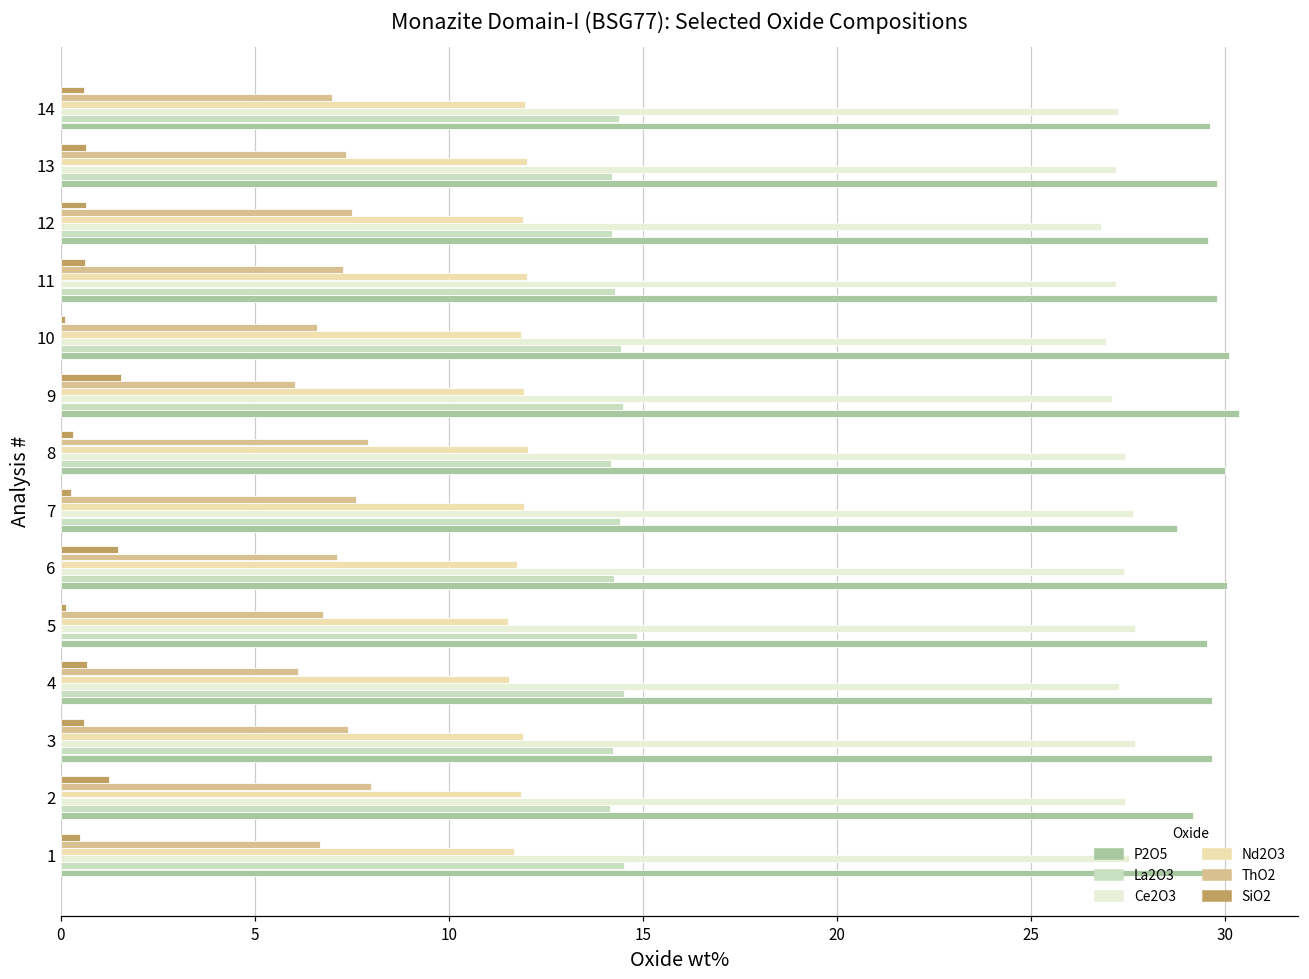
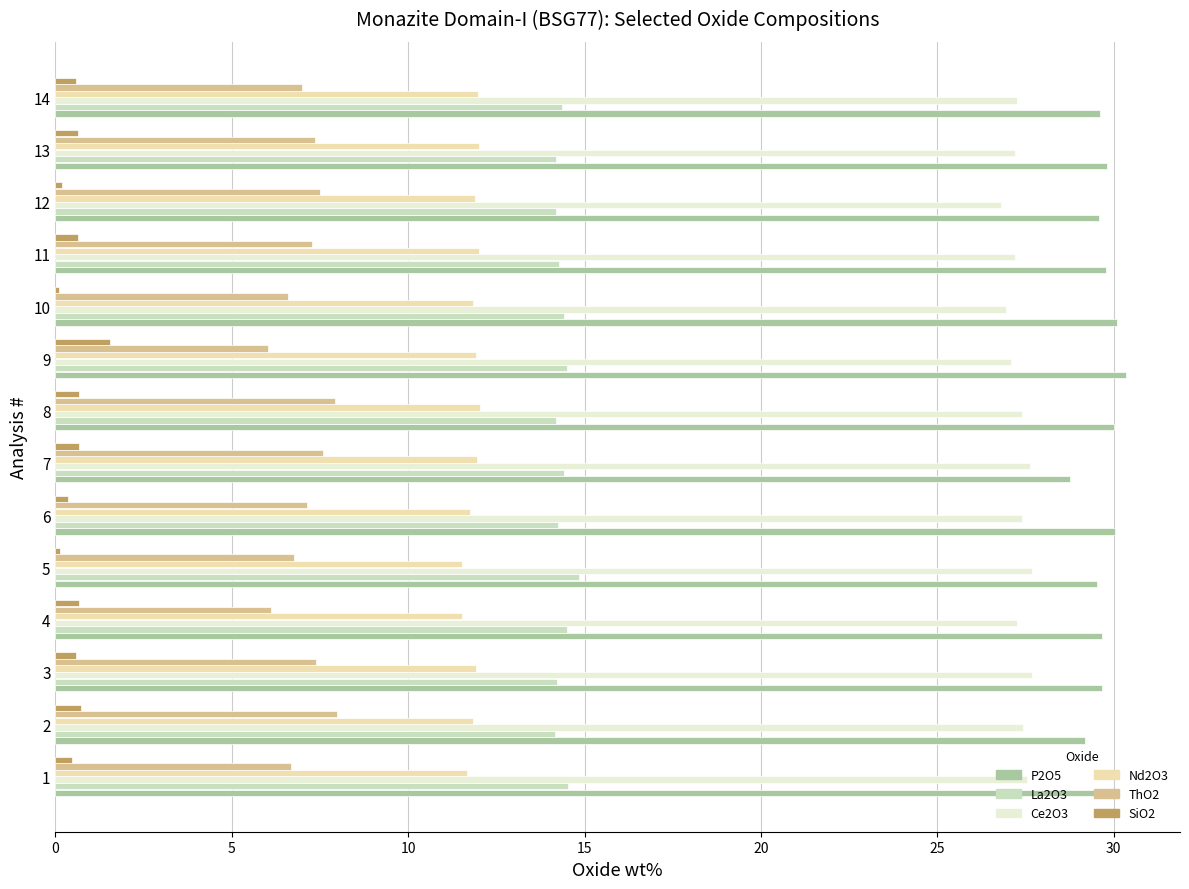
  {
    "SiO2": {
      "14": 0.6,
      "13": 0.6,
-     "12": 0.7,
+     "12": 0.2,
      "11": 0.6,
      "10": 0.1,
      "9": 1.5,
-     "8": 0.3,
-     "7": 0.3,
-     "6": 1.5,
+     "8": 0.7,
+     "7": 0.7,
+     "6": 0.4,
      "5": 0.1,
      "4": 0.7,
      "3": 0.6,
-     "2": 1.2,
+     "2": 0.7,
      "1": 0.5
    }
  }
